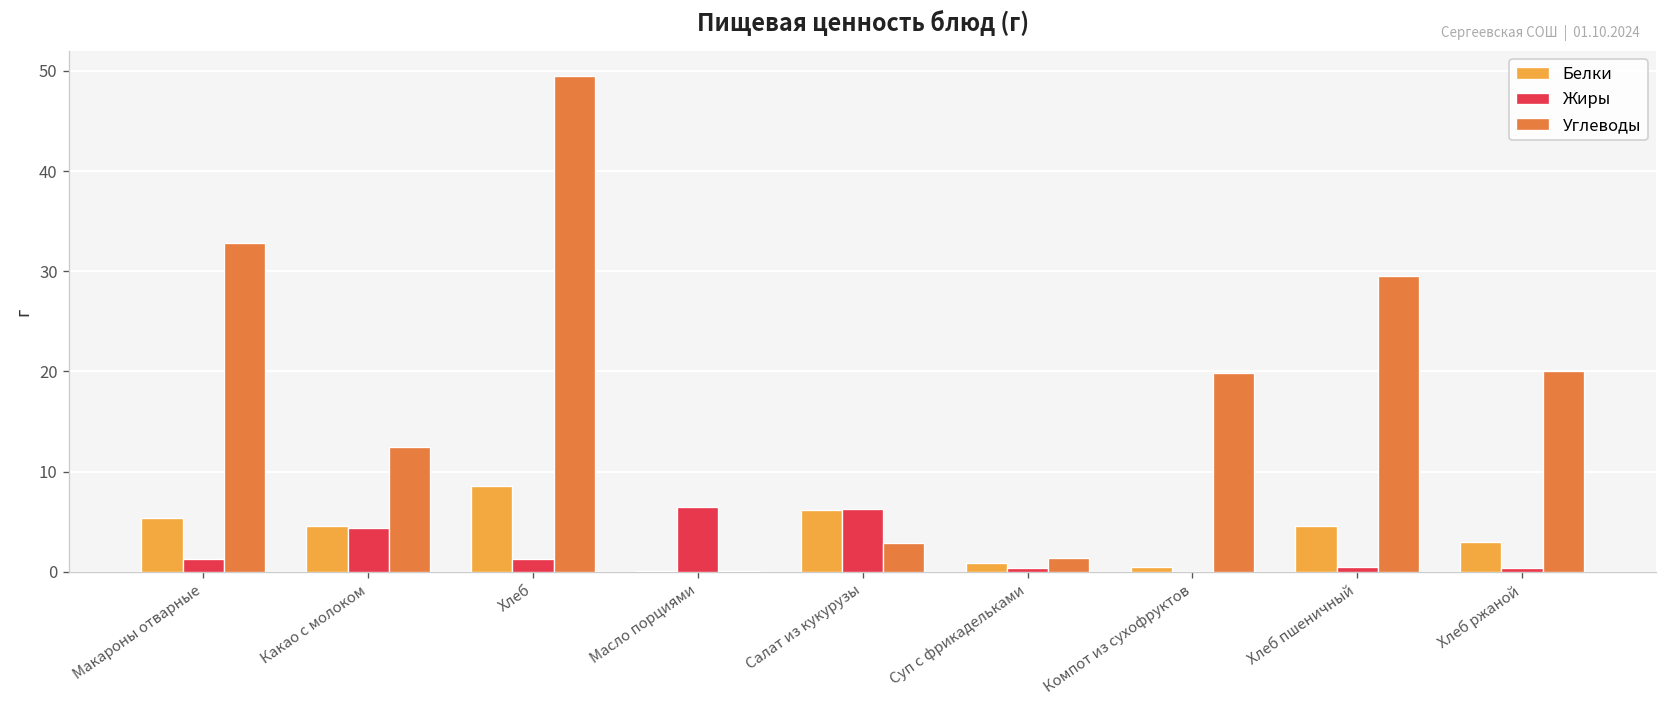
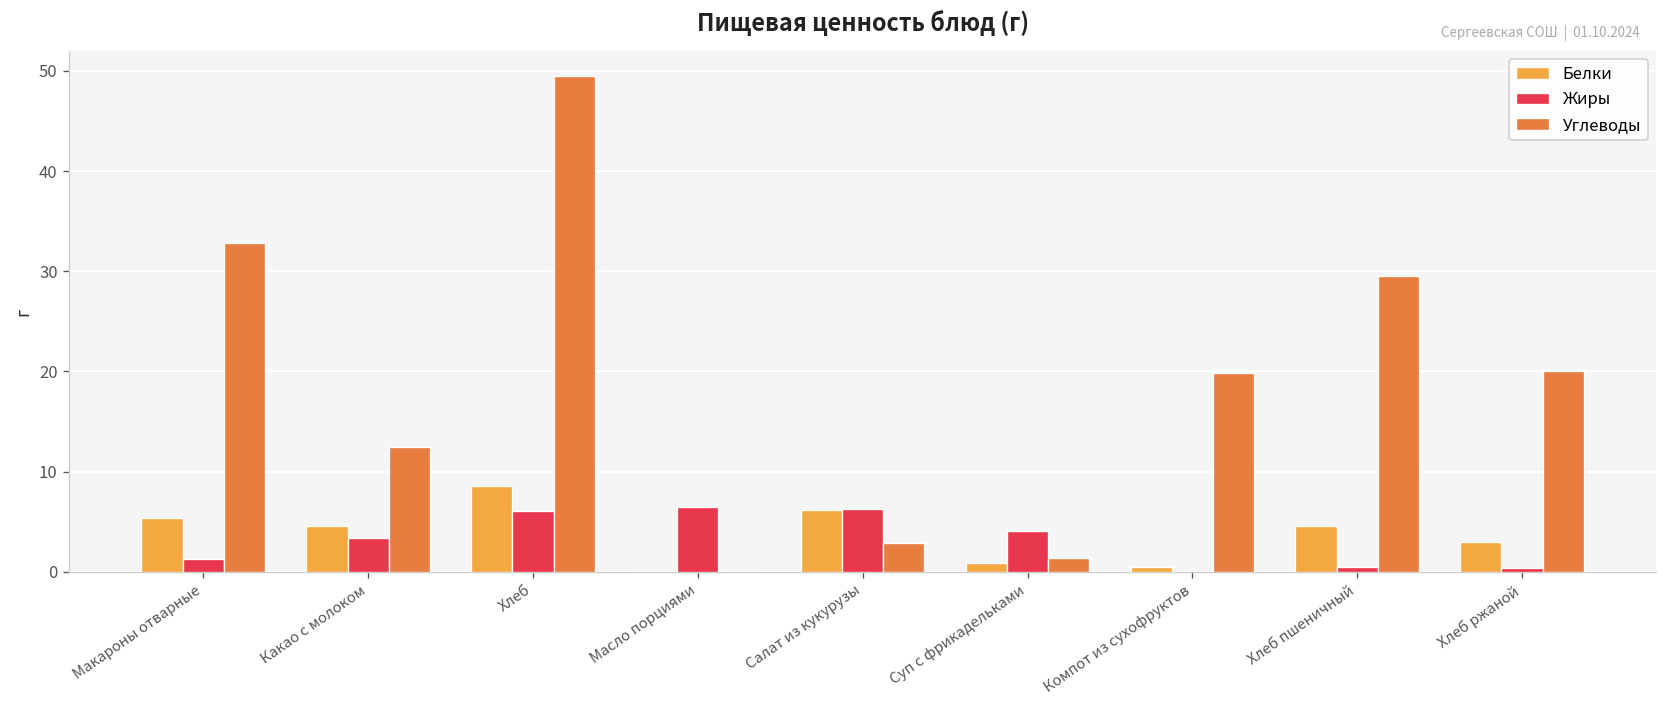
  {
    "Жиры": {
      "Макароны отварные": 1,
-     "Какао с молоком": 4,
-     "Хлеб": 1,
+     "Какао с молоком": 3,
+     "Хлеб": 6,
      "Масло порциями": 7,
      "Салат из кукурузы": 6,
-     "Суп с фрикадельками": 0,
+     "Суп с фрикадельками": 4,
      "Компот из сухофруктов": 0,
      "Хлеб пшеничный": 1,
      "Хлеб ржаной": 0
    }
  }
